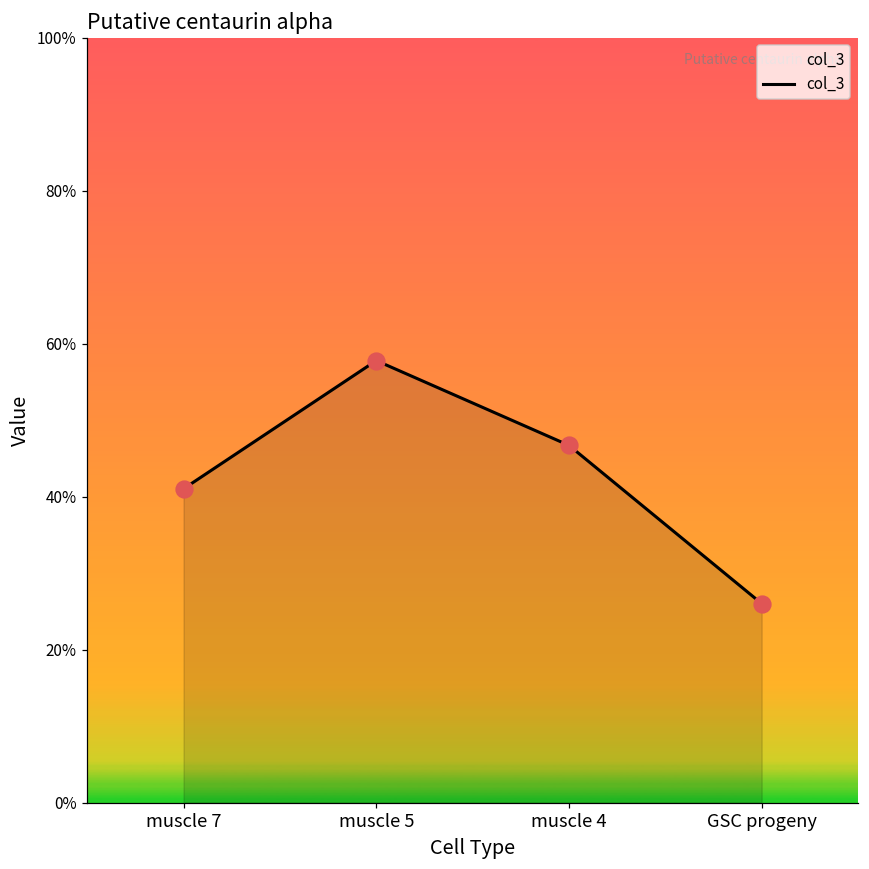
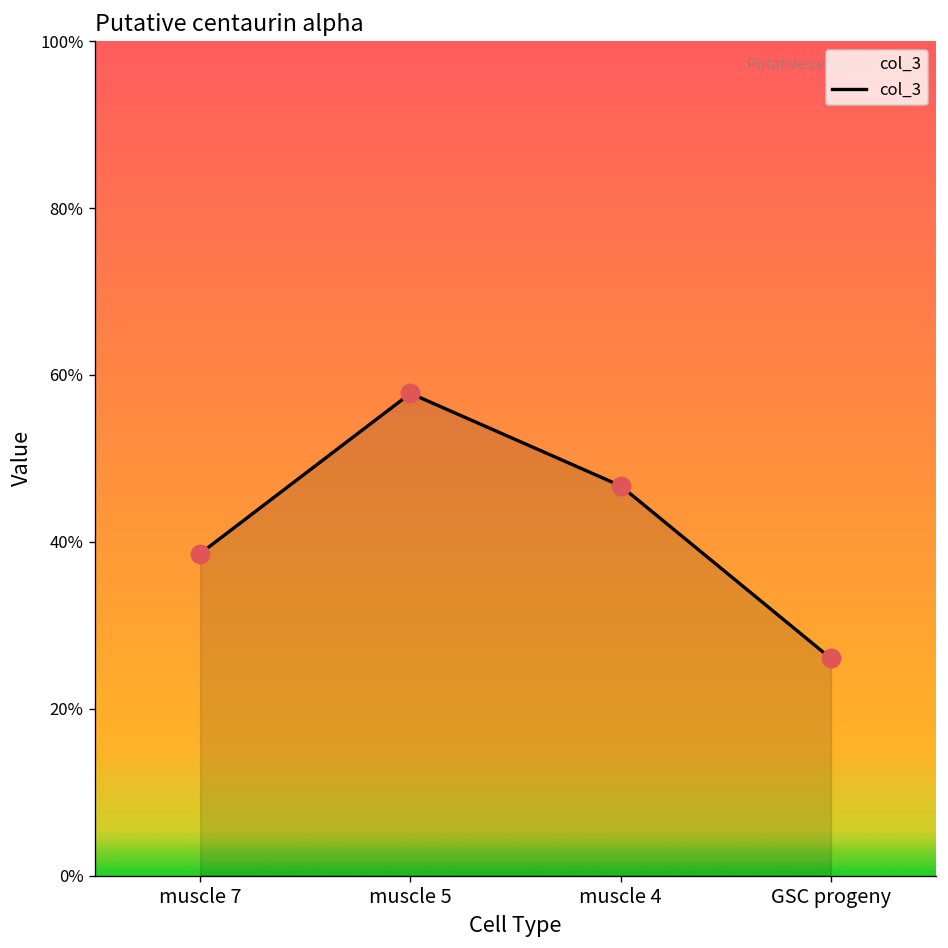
  {
-   "muscle 7": "41%",
+   "muscle 7": "39%",
    "muscle 5": "58%",
    "muscle 4": "47%",
    "GSC progeny": "26%"
  }
